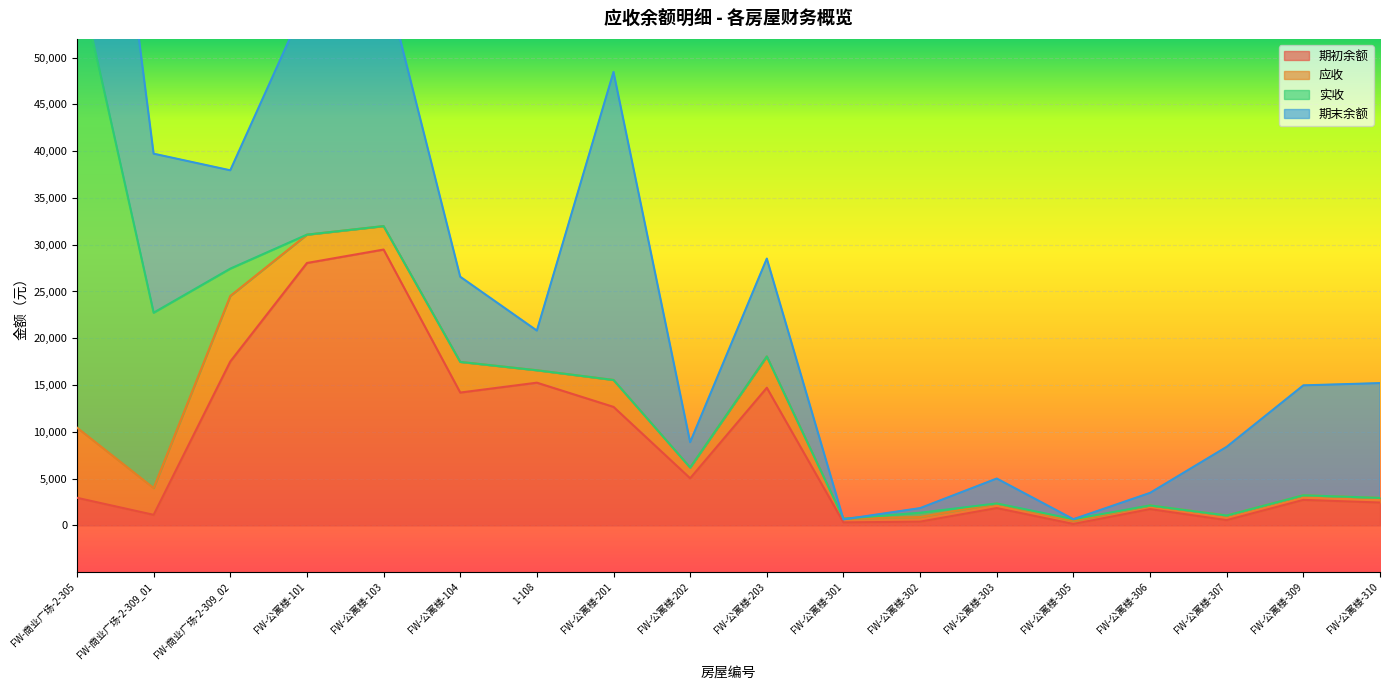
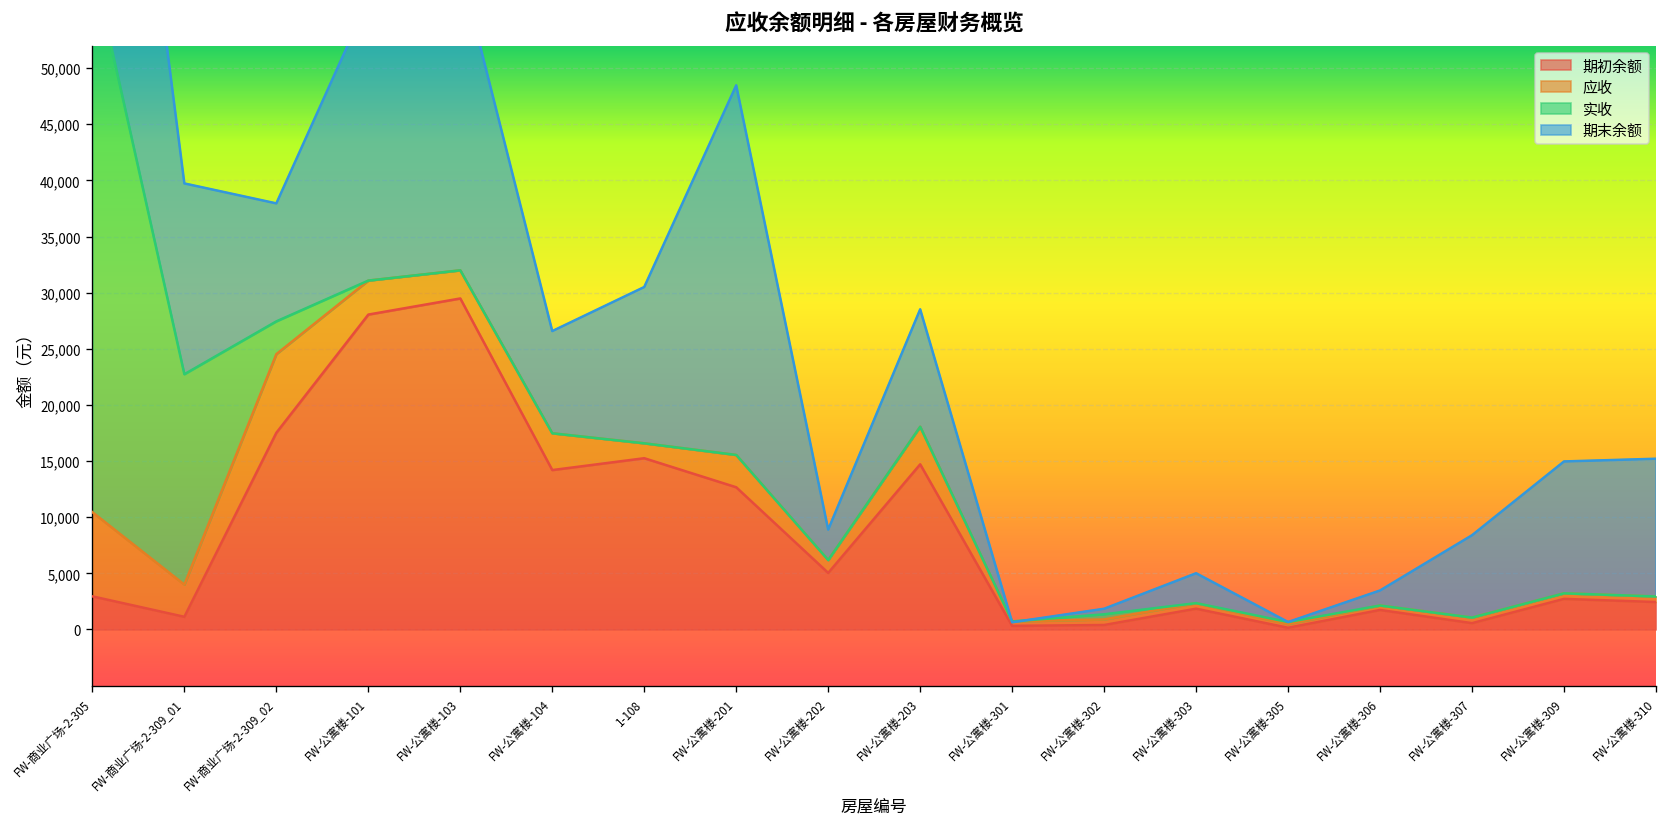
  {
    "实收": {
      "FW-商业广场-2-309_01": "19,000",
      "FW-商业广场-2-309_02": "3,000",
      "FW-公寓楼-302": "0"
    },
    "期末余额": {
      "FW-商业广场-2-309_01": "17,000",
      "FW-商业广场-2-309_02": "11,000",
      "FW-公寓楼-104": "9,000",
-     "1-108": "4,000",
+     "1-108": "14,000",
      "FW-公寓楼-201": "33,000",
      "FW-公寓楼-202": "3,000",
      "FW-公寓楼-203": "10,000",
      "FW-公寓楼-302": "0",
      "FW-公寓楼-303": "3,000",
      "FW-公寓楼-306": "1,000",
      "FW-公寓楼-307": "7,000",
      "FW-公寓楼-309": "12,000",
      "FW-公寓楼-310": "12,000"
    }
  }
